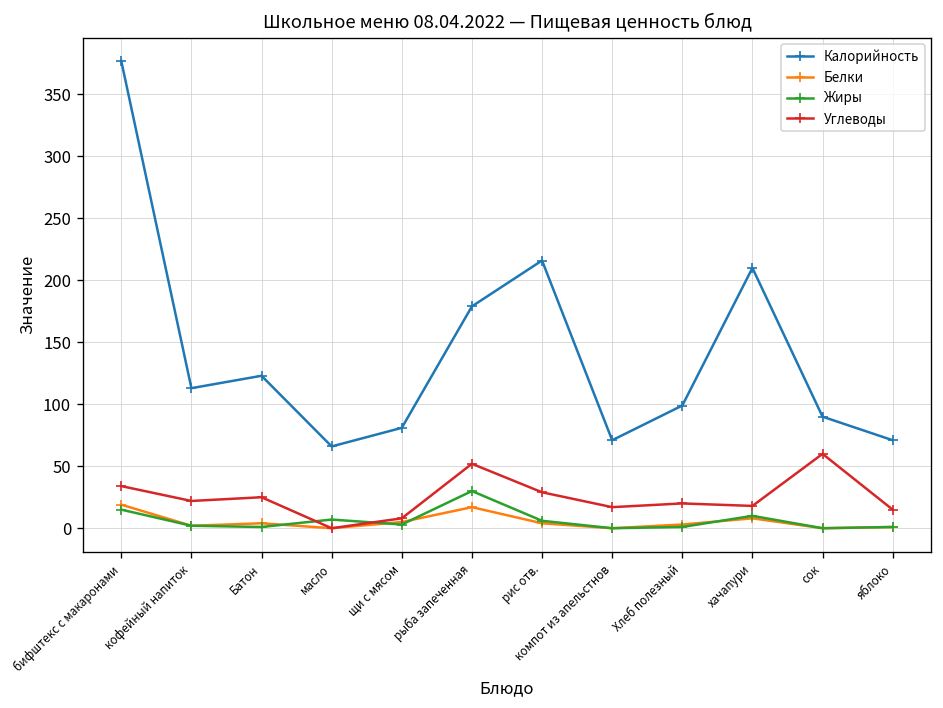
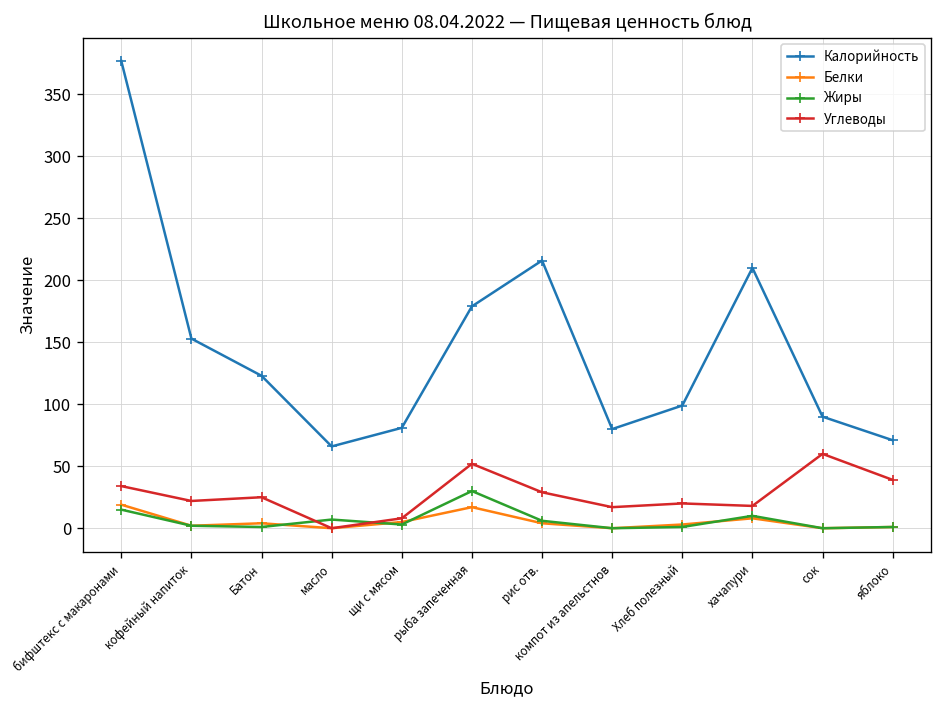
  {
    "Калорийность": {
      "бифштекс с макаронами": 377,
-     "кофейный напиток": 113,
+     "кофейный напиток": 153,
      "Батон": 123,
      "масло": 66,
      "щи с мясом": 81,
      "рыба запеченная": 179,
      "рис отв.": 216,
-     "компот из апельстнов": 71,
+     "компот из апельстнов": 80,
      "Хлеб полезный": 99,
      "хачапури": 210,
      "сок": 90,
      "яблоко": 71
    },
    "Белки": {
      "бифштекс с макаронами": 19,
      "Батон": 4,
      "рыба запеченная": 17
    },
    "Жиры": {
      "бифштекс с макаронами": 15,
      "Батон": 1,
      "масло": 7,
      "рыба запеченная": 30
    },
    "Углеводы": {
      "бифштекс с макаронами": 34,
      "кофейный напиток": 22,
      "Батон": 25,
      "щи с мясом": 8,
      "рыба запеченная": 52,
      "рис отв.": 29,
      "компот из апельстнов": 17,
      "Хлеб полезный": 20,
      "хачапури": 18,
      "сок": 60,
-     "яблоко": 15
+     "яблоко": 39
    }
  }
